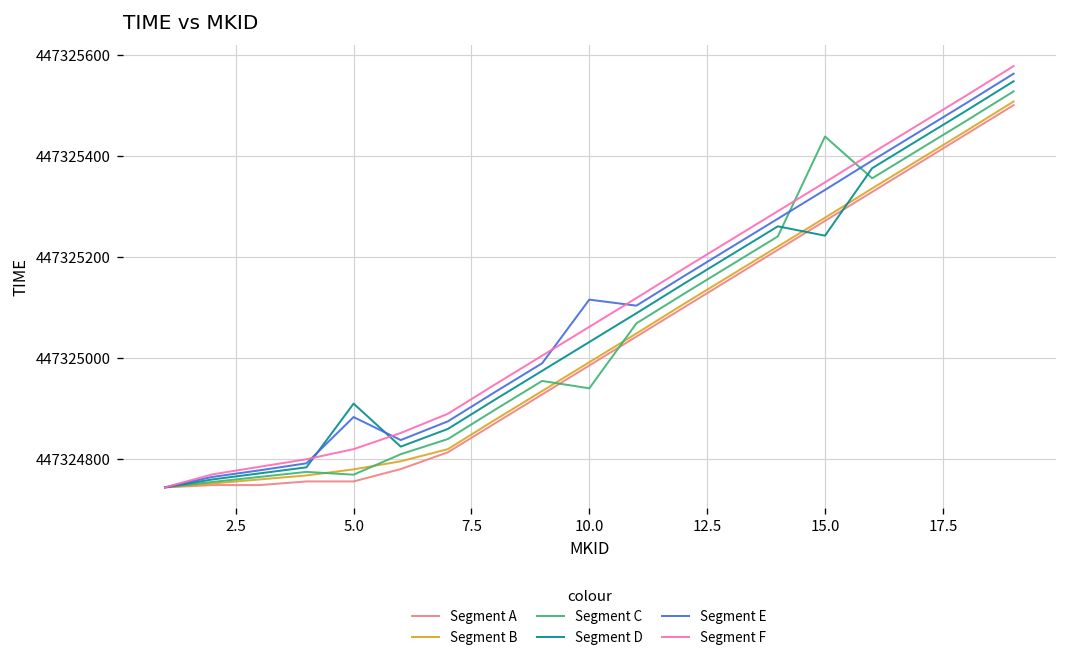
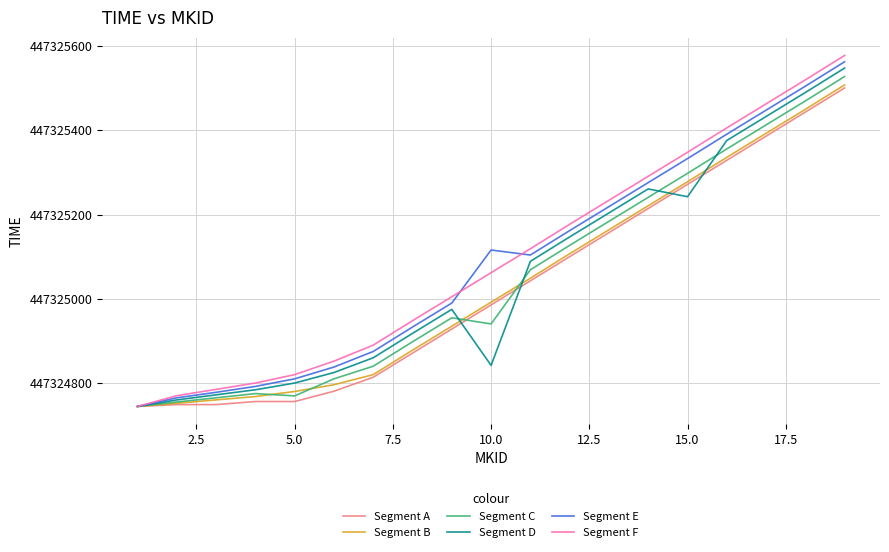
  {
    "Segment B": {
      "5.0": 447324780,
      "10.0": 447324990,
      "15.0": 447325280
    },
    "Segment C": {
      "5.0": 447324770,
      "10.0": 447324940,
-     "15.0": 447325440
+     "15.0": 447325300
    },
    "Segment D": {
-     "5.0": 447324910,
-     "10.0": 447325030,
+     "5.0": 447324800,
+     "10.0": 447324840,
      "15.0": 447325240
    },
    "Segment E": {
-     "5.0": 447324880,
+     "5.0": 447324810,
      "10.0": 447325120,
      "15.0": 447325330
    }
  }
